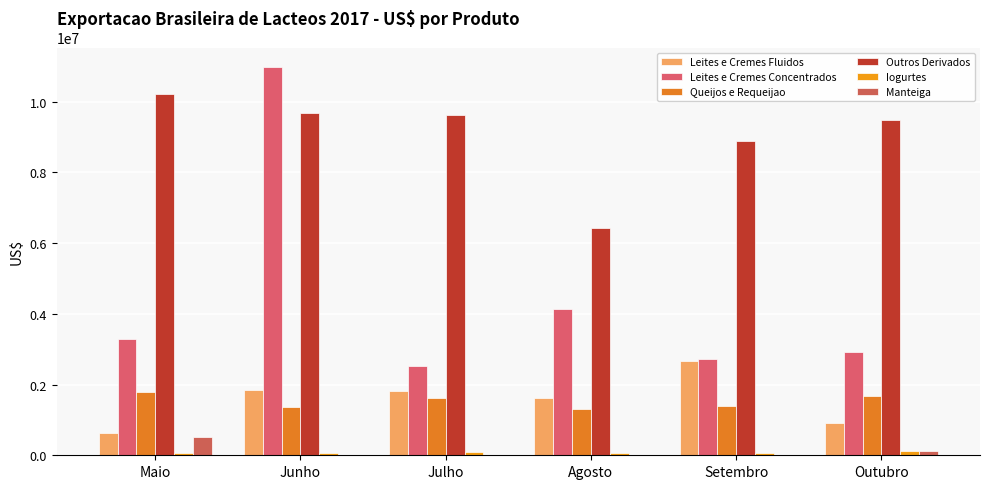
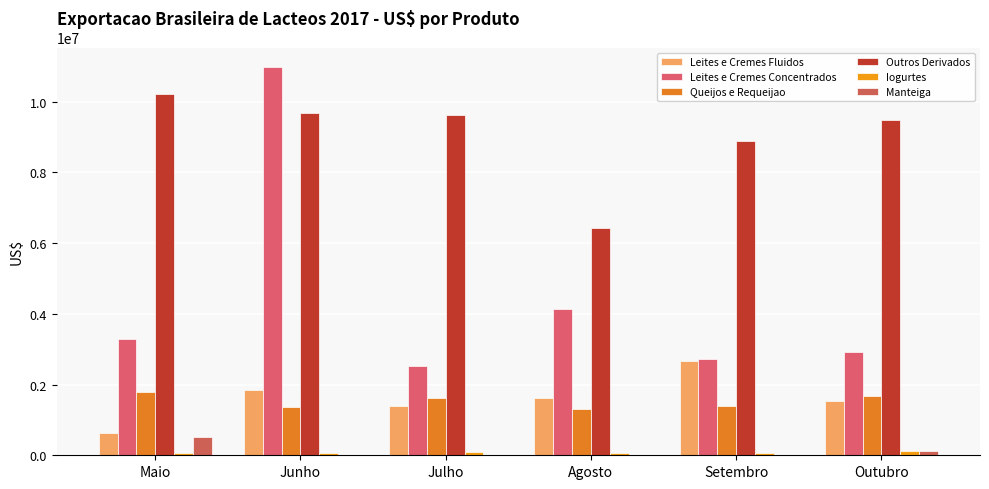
  {
    "Leites e Cremes Fluidos": {
      "Maio": 600000,
      "Junho": 1900000,
-     "Julho": 1800000,
+     "Julho": 1400000,
      "Agosto": 1600000,
      "Setembro": 2700000,
-     "Outubro": 900000
+     "Outubro": 1500000
    }
  }
